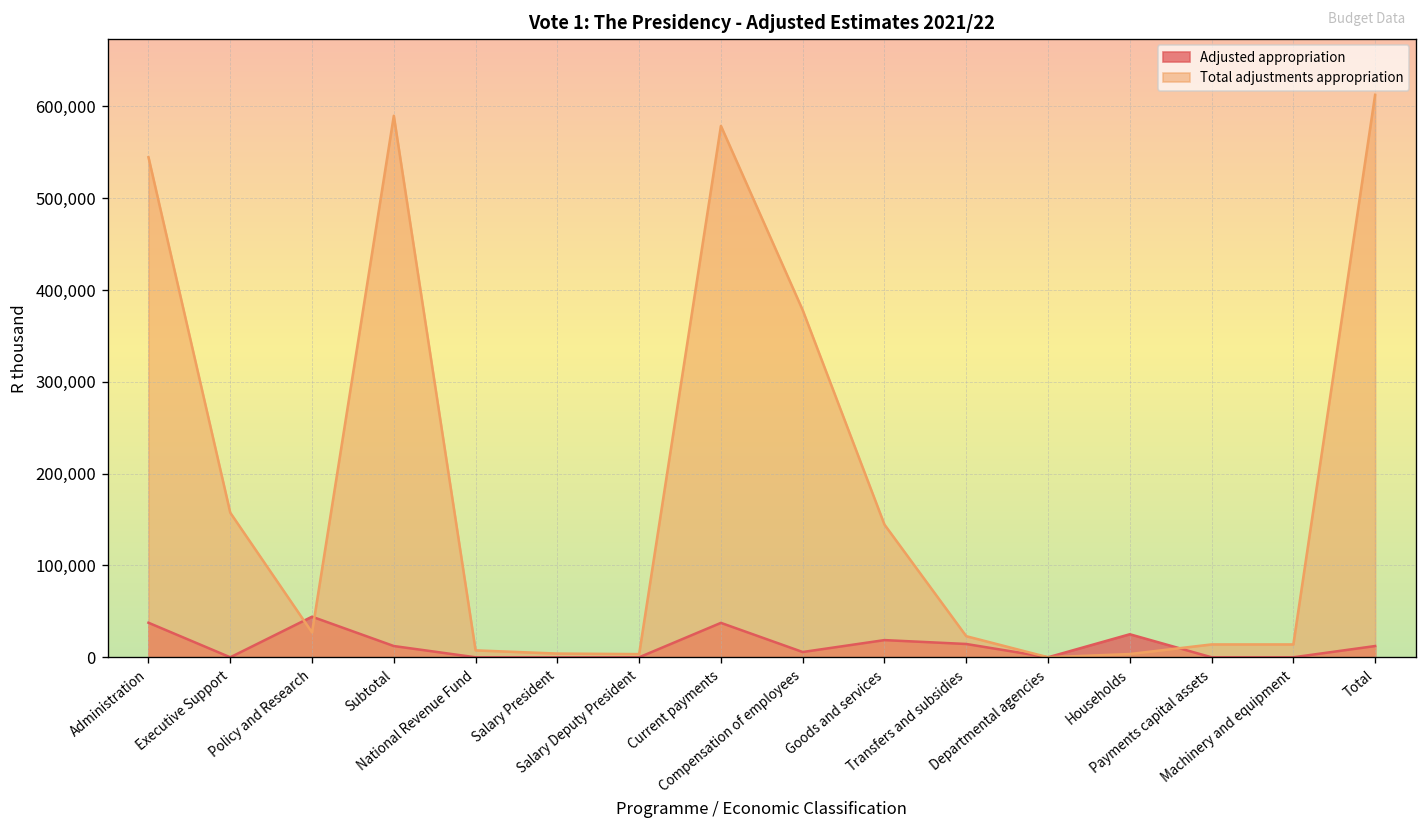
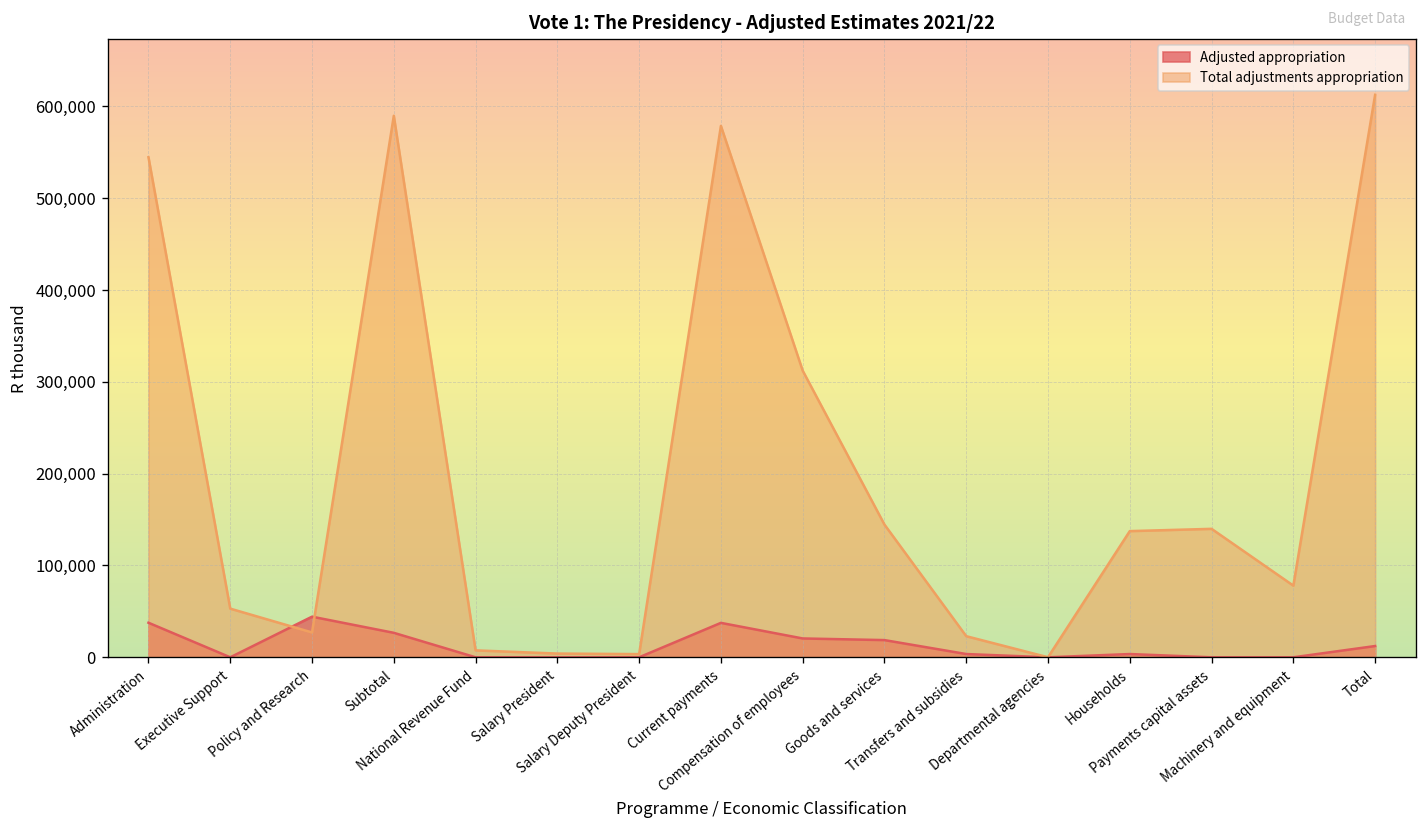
  {
    "Adjusted appropriation": {
      "Administration": "40,000",
      "Executive Support": "0",
      "Policy and Research": "40,000",
-     "Subtotal": "10,000",
+     "Subtotal": "30,000",
      "National Revenue Fund": "0",
      "Salary President": "0",
      "Salary Deputy President": "0",
      "Current payments": "40,000",
-     "Compensation of employees": "10,000",
+     "Compensation of employees": "20,000",
      "Goods and services": "20,000",
-     "Transfers and subsidies": "10,000",
-     "Households": "30,000",
+     "Transfers and subsidies": "0",
+     "Households": "0",
      "Payments capital assets": "0",
      "Machinery and equipment": "0",
      "Total": "10,000"
    },
    "Total adjustments appropriation": {
      "Administration": "540,000",
-     "Executive Support": "160,000",
+     "Executive Support": "50,000",
      "Policy and Research": "30,000",
      "Subtotal": "590,000",
      "National Revenue Fund": "10,000",
      "Salary President": "0",
      "Salary Deputy President": "0",
      "Current payments": "580,000",
-     "Compensation of employees": "380,000",
+     "Compensation of employees": "310,000",
      "Goods and services": "140,000",
      "Transfers and subsidies": "20,000",
-     "Households": "0",
-     "Payments capital assets": "10,000",
-     "Machinery and equipment": "10,000",
+     "Households": "140,000",
+     "Payments capital assets": "140,000",
+     "Machinery and equipment": "80,000",
      "Total": "610,000"
    }
  }
